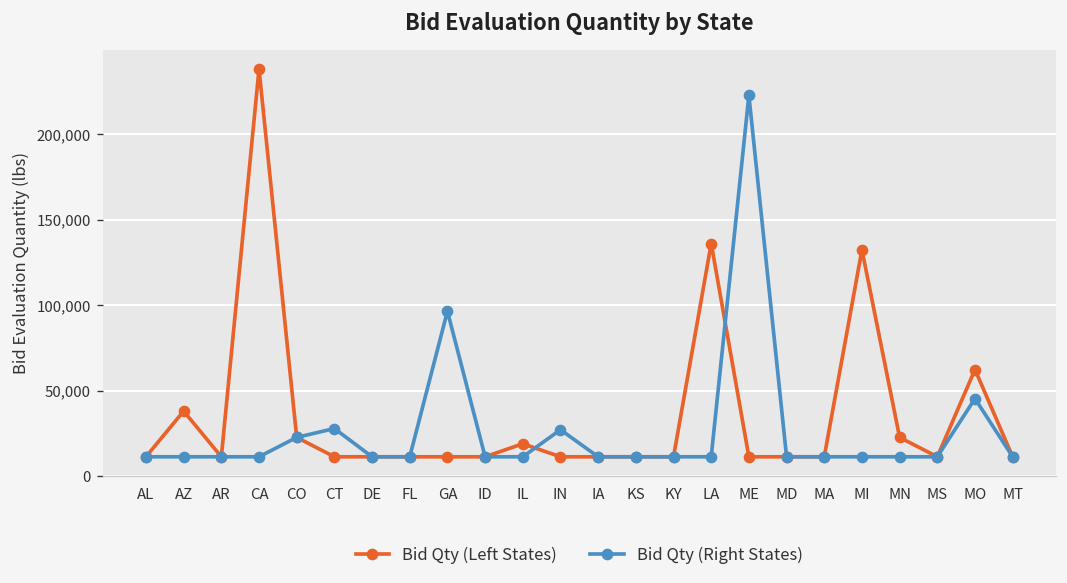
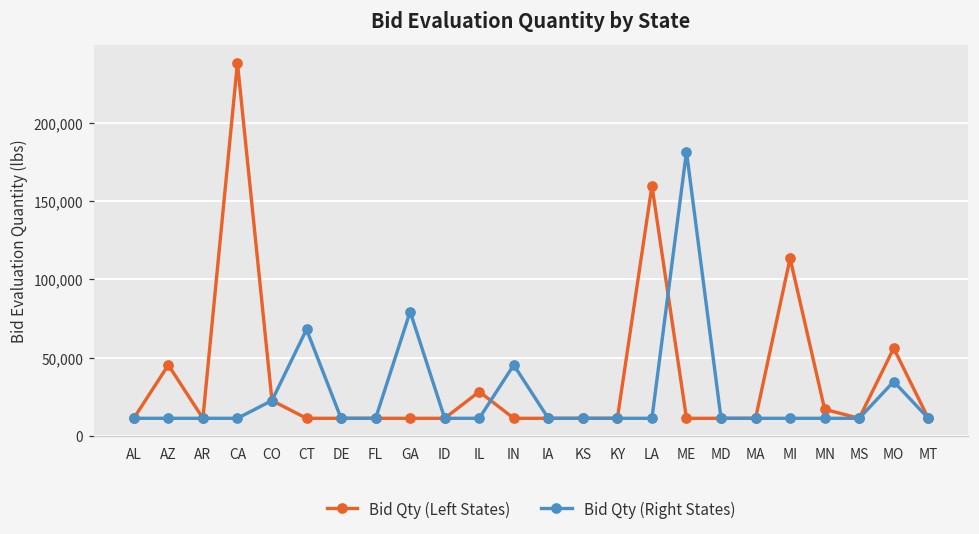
  {
    "Bid Qty (Left States)": {
-     "AZ": "38,000",
+     "AZ": "45,000",
      "CA": "238,000",
      "CT": "11,000",
      "GA": "11,000",
-     "IL": "19,000",
+     "IL": "28,000",
      "IN": "11,000",
-     "LA": "136,000",
+     "LA": "160,000",
      "ME": "11,000",
-     "MI": "132,000",
-     "MN": "23,000",
-     "MO": "62,000"
+     "MI": "113,000",
+     "MN": "17,000",
+     "MO": "56,000"
    },
    "Bid Qty (Right States)": {
      "AZ": "11,000",
      "CA": "11,000",
-     "CT": "28,000",
-     "GA": "96,000",
+     "CT": "68,000",
+     "GA": "79,000",
      "IL": "11,000",
-     "IN": "27,000",
+     "IN": "45,000",
      "LA": "11,000",
-     "ME": "223,000",
+     "ME": "181,000",
      "MI": "11,000",
      "MN": "11,000",
-     "MO": "45,000"
+     "MO": "35,000"
    }
  }
